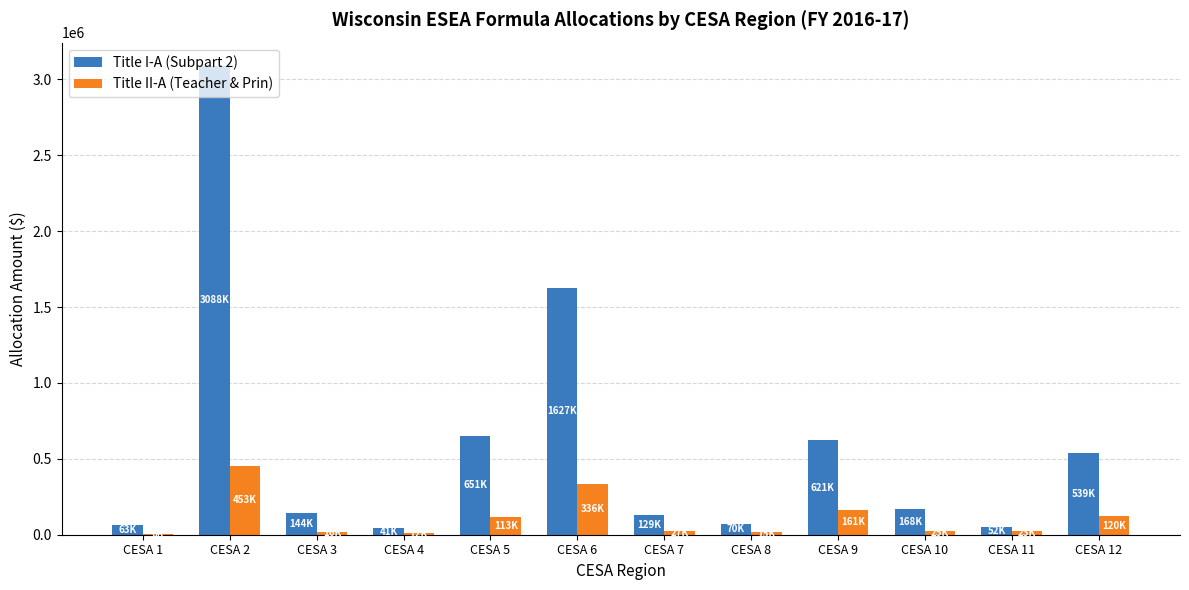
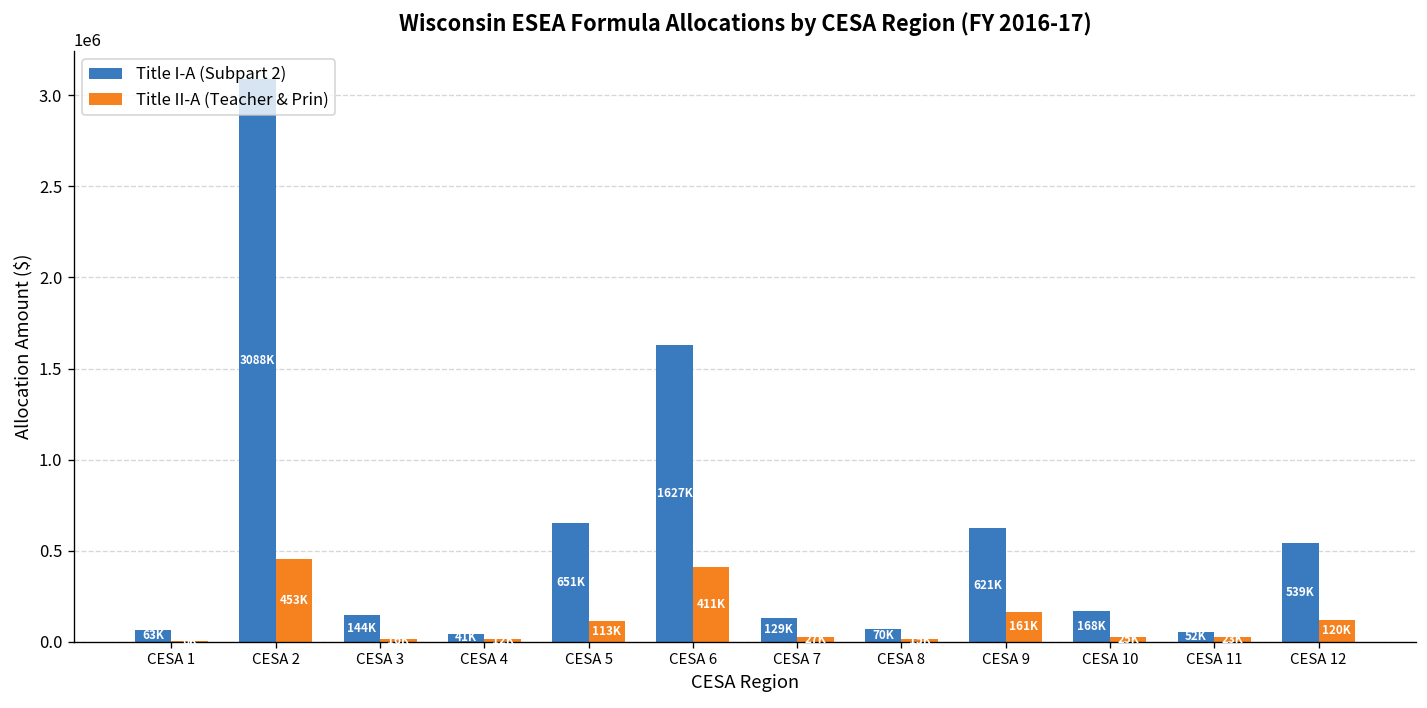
  {
    "Title I-A (Subpart 2)": {
      "CESA 1": "63K",
      "CESA 3": "144K",
      "CESA 4": "41K",
      "CESA 5": "651K",
      "CESA 8": "70K",
      "CESA 10": "168K"
    },
    "Title II-A (Teacher & Prin)": {
-     "CESA 6": "336K",
+     "CESA 6": "411K",
      "CESA 9": "161K"
    }
  }
